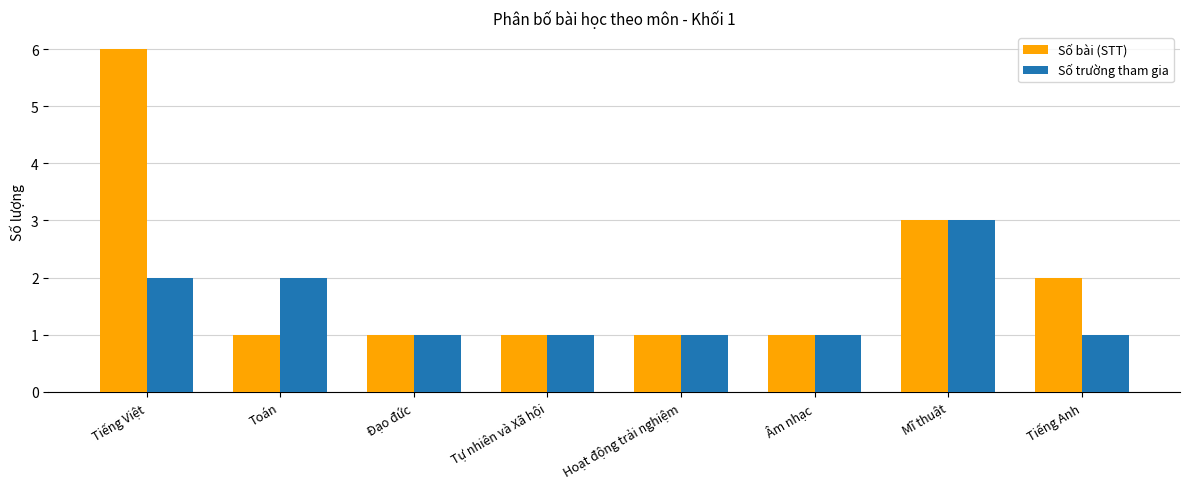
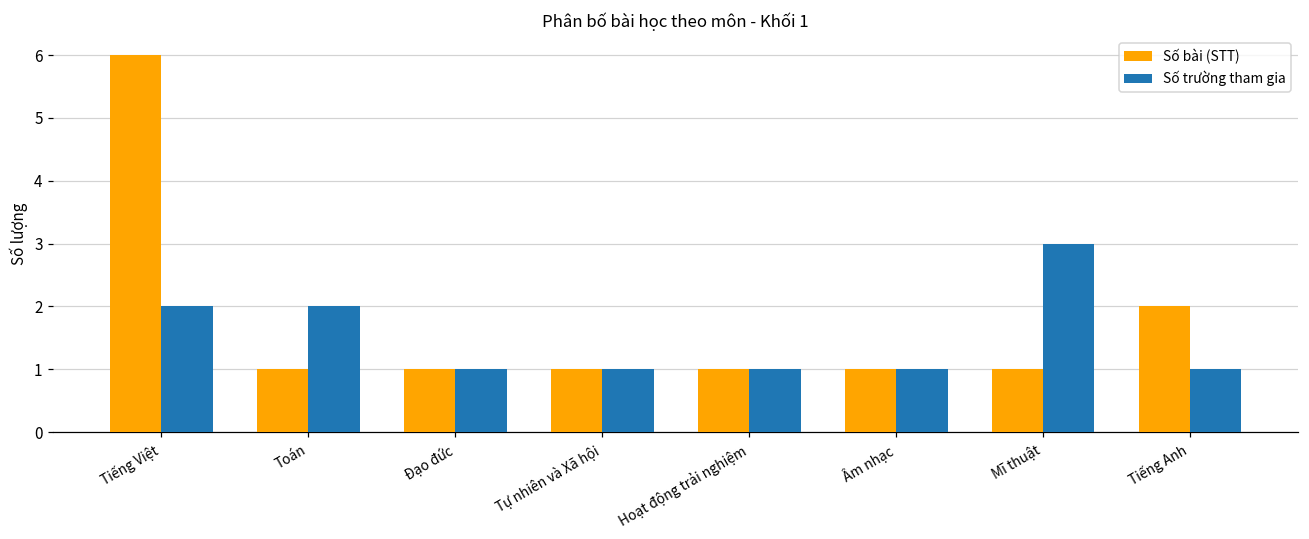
  {
    "Số bài (STT)": {
      "Tiếng Việt": 6,
      "Toán": 1,
      "Đạo đức": 1,
      "Tự nhiên và Xã hội": 1,
      "Hoạt động trải nghiệm": 1,
      "Âm nhạc": 1,
-     "Mĩ thuật": 3,
+     "Mĩ thuật": 1,
      "Tiếng Anh": 2
    },
    "Số trường tham gia": {
      "Tiếng Việt": 2,
      "Toán": 2,
      "Đạo đức": 1,
      "Tự nhiên và Xã hội": 1,
      "Hoạt động trải nghiệm": 1,
      "Âm nhạc": 1,
      "Mĩ thuật": 3,
      "Tiếng Anh": 1
    }
  }
